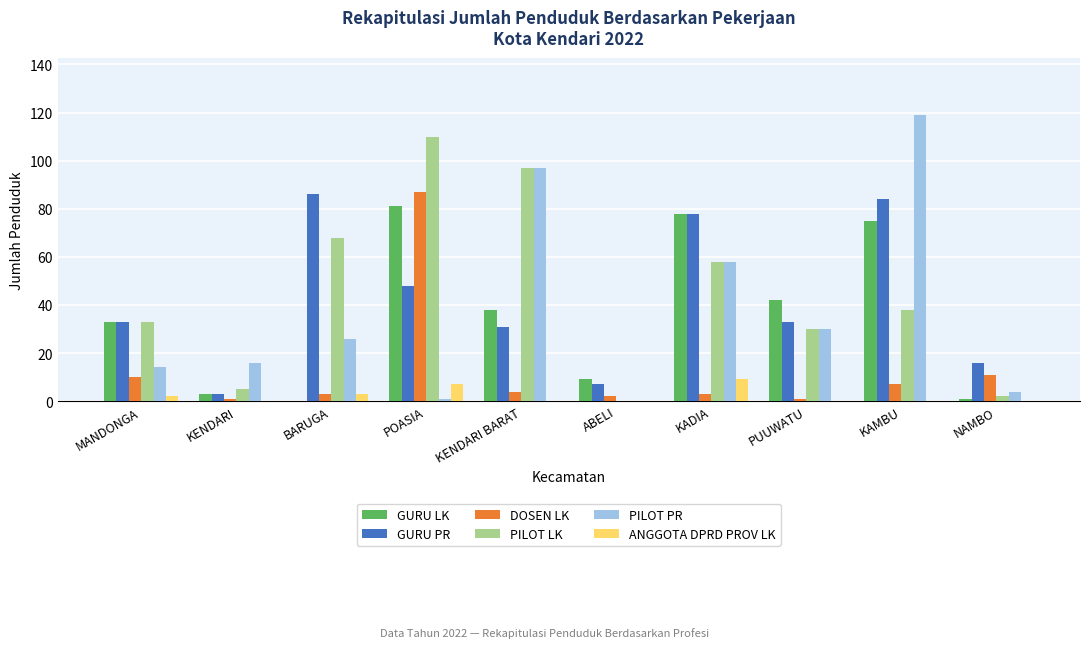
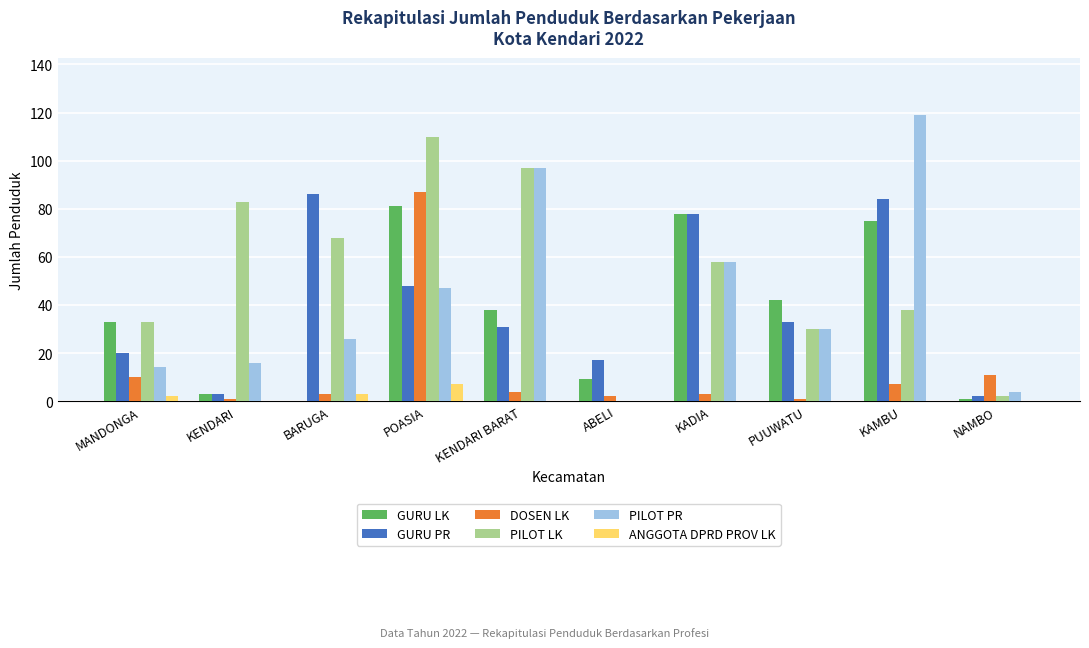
  {
    "GURU LK": {
      "MANDONGA": 33,
      "KENDARI": 3,
      "BARUGA": 0,
      "POASIA": 81,
      "KENDARI BARAT": 38,
      "ABELI": 9,
      "KADIA": 78,
      "PUUWATU": 42,
      "KAMBU": 75
    },
    "GURU PR": {
-     "MANDONGA": 33,
+     "MANDONGA": 20,
      "KENDARI": 3,
      "BARUGA": 86,
      "POASIA": 48,
      "KENDARI BARAT": 31,
-     "ABELI": 7,
+     "ABELI": 17,
      "KADIA": 78,
      "PUUWATU": 33,
      "KAMBU": 84,
-     "NAMBO": 16
+     "NAMBO": 2
    },
    "DOSEN LK": {
      "MANDONGA": 10,
      "BARUGA": 3,
      "POASIA": 87,
      "KENDARI BARAT": 4,
      "ABELI": 2,
      "KADIA": 3,
      "KAMBU": 7,
      "NAMBO": 11
    },
    "PILOT LK": {
      "MANDONGA": 33,
-     "KENDARI": 5,
+     "KENDARI": 83,
      "BARUGA": 68,
      "POASIA": 110,
      "KENDARI BARAT": 97,
      "ABELI": 0,
      "KADIA": 58,
      "PUUWATU": 30,
      "KAMBU": 38,
      "NAMBO": 2
    },
    "PILOT PR": {
      "MANDONGA": 14,
      "KENDARI": 16,
      "BARUGA": 26,
-     "POASIA": 1,
+     "POASIA": 47,
      "KENDARI BARAT": 97,
      "ABELI": 0,
      "KADIA": 58,
      "PUUWATU": 30,
      "KAMBU": 119,
      "NAMBO": 4
    },
    "ANGGOTA DPRD PROV LK": {
      "MANDONGA": 2,
      "KENDARI": 0,
      "BARUGA": 3,
      "POASIA": 7,
      "KENDARI BARAT": 0,
      "ABELI": 0,
-     "KADIA": 9,
+     "KADIA": 0,
      "PUUWATU": 0,
      "KAMBU": 0,
      "NAMBO": 0
    }
  }
